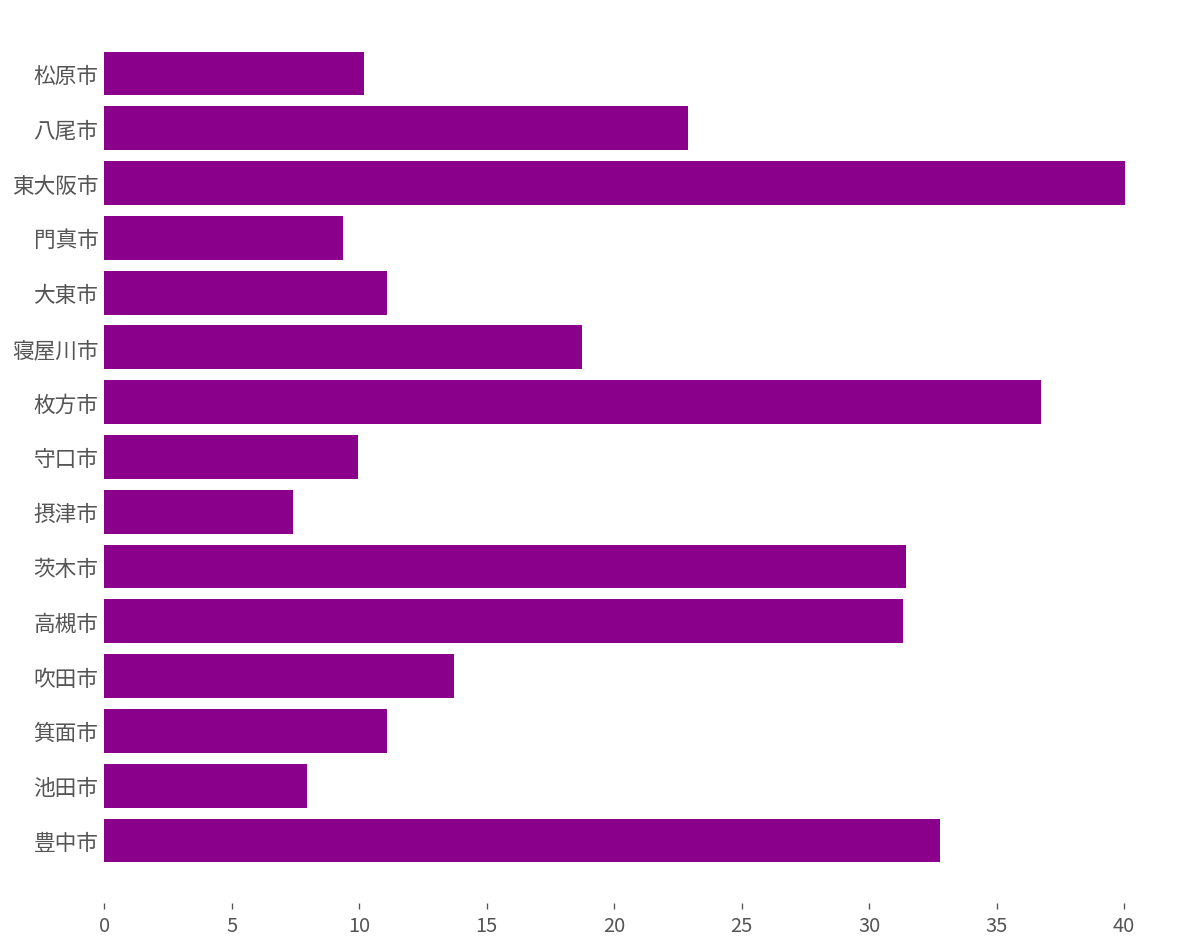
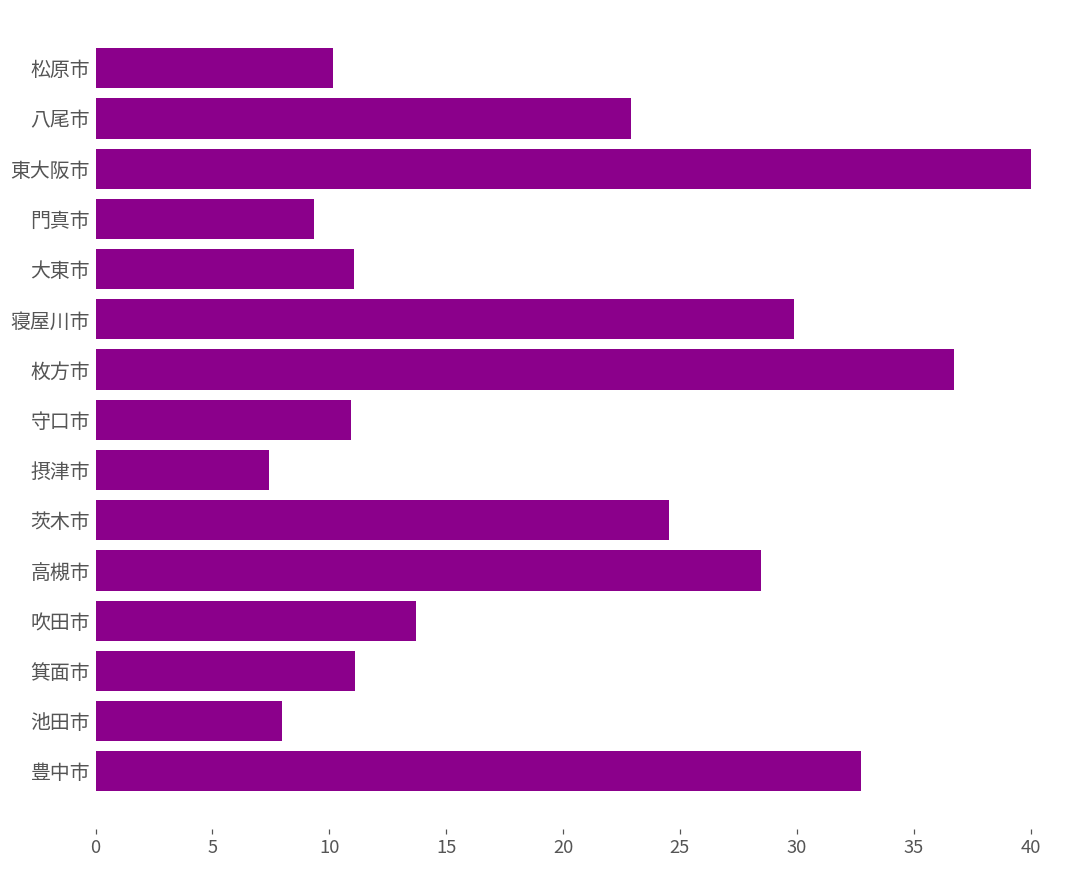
  {
    "松原市": 10.2,
    "八尾市": 22.9,
    "東大阪市": 40.0,
    "門真市": 9.4,
    "大東市": 11.1,
-   "寝屋川市": 18.7,
+   "寝屋川市": 29.9,
    "枚方市": 36.7,
-   "守口市": 10.0,
+   "守口市": 10.9,
    "摂津市": 7.4,
-   "茨木市": 31.4,
-   "高槻市": 31.3,
+   "茨木市": 24.5,
+   "高槻市": 28.5,
    "吹田市": 13.7,
    "箕面市": 11.1,
    "池田市": 8.0,
    "豊中市": 32.8
  }
